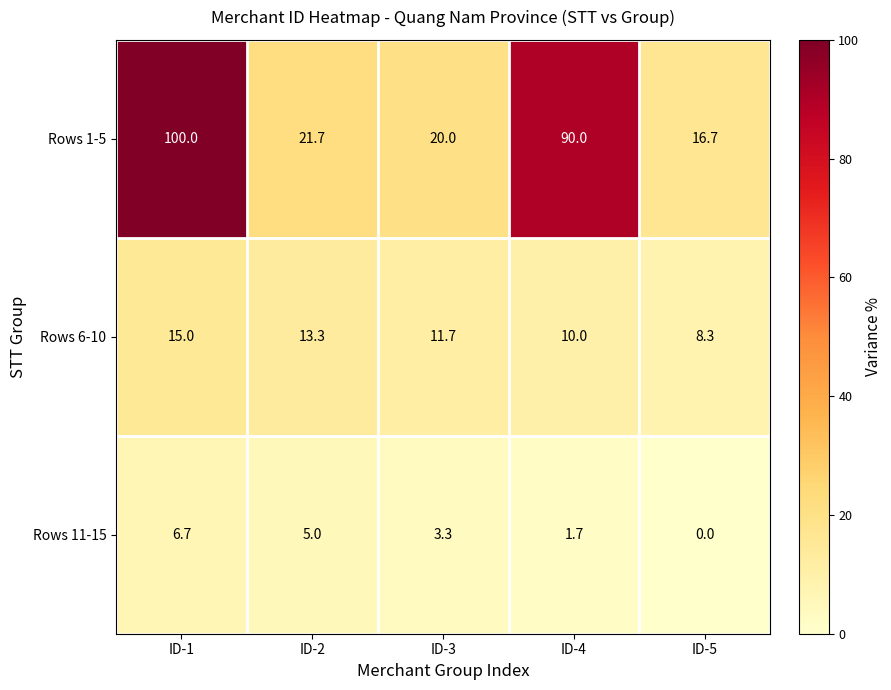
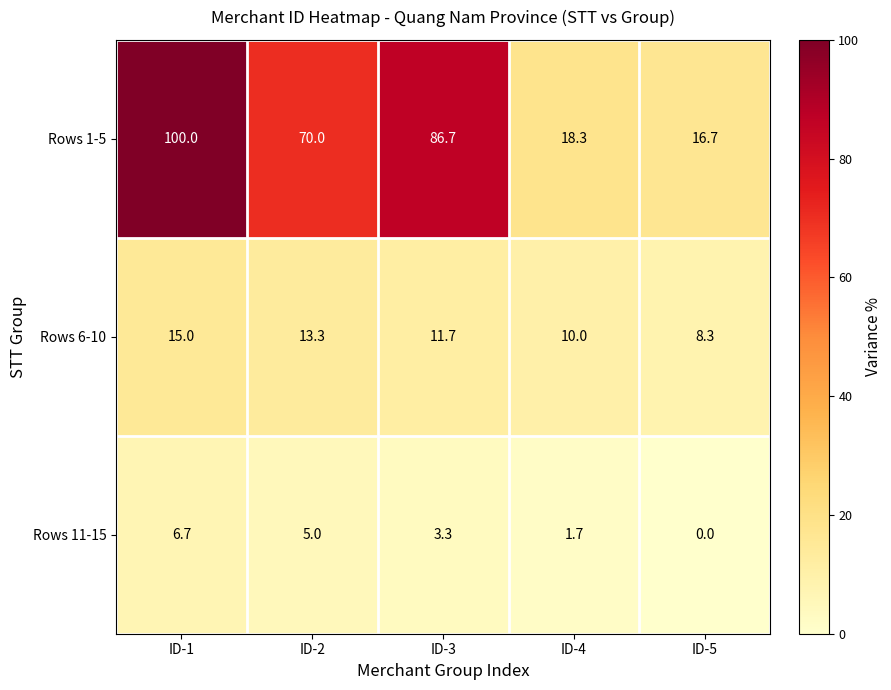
  {
    "Rows 1-5": {
      "ID-1": 100.0,
-     "ID-2": 21.7,
-     "ID-3": 20.0,
-     "ID-4": 90.0,
+     "ID-2": 70.0,
+     "ID-3": 86.7,
+     "ID-4": 18.3,
      "ID-5": 16.7
    },
    "Rows 6-10": {
      "ID-1": 15.0,
      "ID-2": 13.3,
      "ID-3": 11.7,
      "ID-4": 10.0,
      "ID-5": 8.3
    },
    "Rows 11-15": {
      "ID-1": 6.7,
      "ID-2": 5.0,
      "ID-3": 3.3,
      "ID-4": 1.7,
      "ID-5": 0.0
    }
  }
